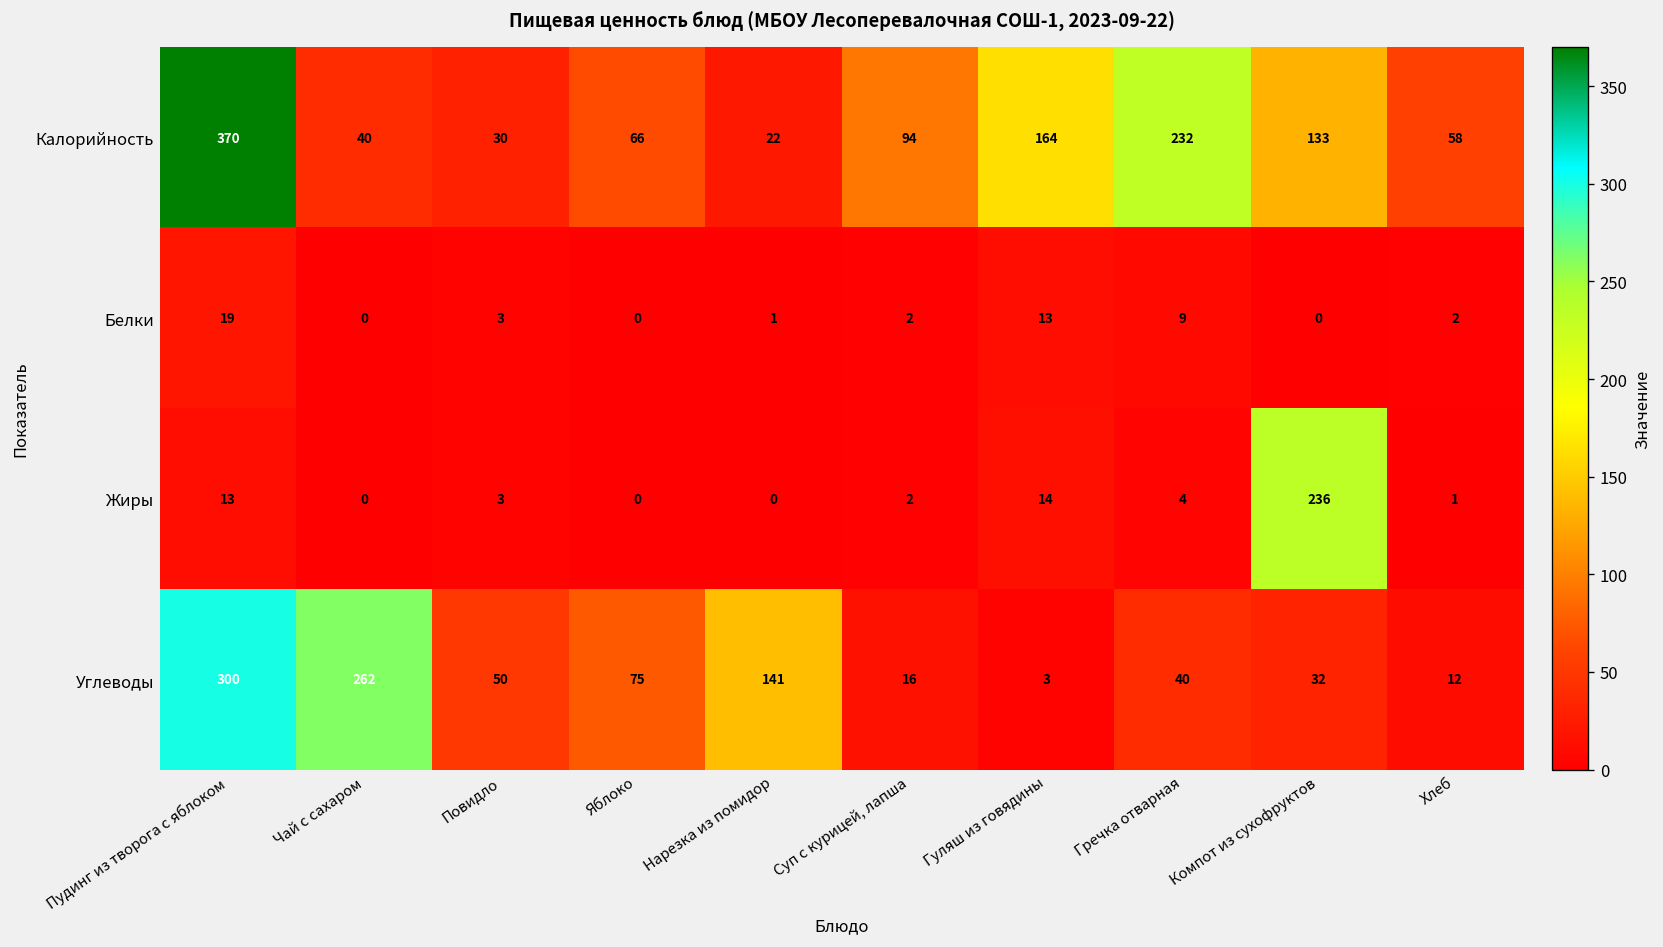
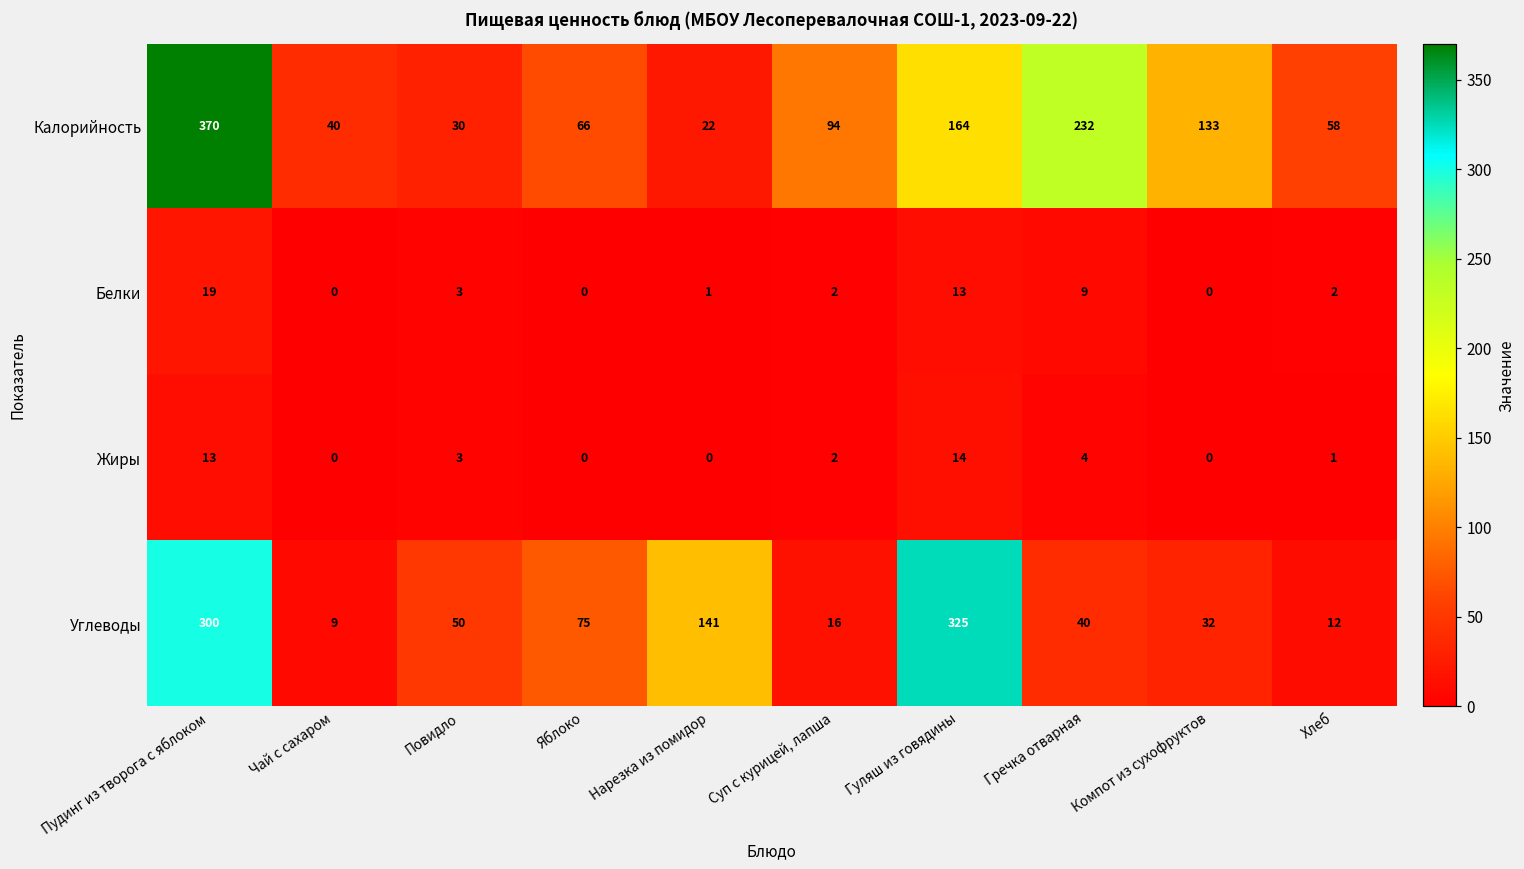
  {
    "Калорийность": {
      "Пудинг из творога с яблоком": 370,
      "Чай с сахаром": 40,
      "Повидло": 30,
      "Яблоко": 66,
      "Нарезка из помидор": 22,
      "Суп с курицей, лапша": 94,
      "Гуляш из говядины": 164,
      "Гречка отварная": 232,
      "Компот из сухофруктов": 133,
      "Хлеб": 58
    },
    "Белки": {
      "Пудинг из творога с яблоком": 19,
      "Чай с сахаром": 0,
      "Повидло": 3,
      "Яблоко": 0,
      "Нарезка из помидор": 1,
      "Суп с курицей, лапша": 2,
      "Гуляш из говядины": 13,
      "Гречка отварная": 9,
      "Компот из сухофруктов": 0,
      "Хлеб": 2
    },
    "Жиры": {
      "Пудинг из творога с яблоком": 13,
      "Чай с сахаром": 0,
      "Повидло": 3,
      "Яблоко": 0,
      "Нарезка из помидор": 0,
      "Суп с курицей, лапша": 2,
      "Гуляш из говядины": 14,
      "Гречка отварная": 4,
-     "Компот из сухофруктов": 236,
+     "Компот из сухофруктов": 0,
      "Хлеб": 1
    },
    "Углеводы": {
      "Пудинг из творога с яблоком": 300,
-     "Чай с сахаром": 262,
+     "Чай с сахаром": 9,
      "Повидло": 50,
      "Яблоко": 75,
      "Нарезка из помидор": 141,
      "Суп с курицей, лапша": 16,
-     "Гуляш из говядины": 3,
+     "Гуляш из говядины": 325,
      "Гречка отварная": 40,
      "Компот из сухофруктов": 32,
      "Хлеб": 12
    }
  }
